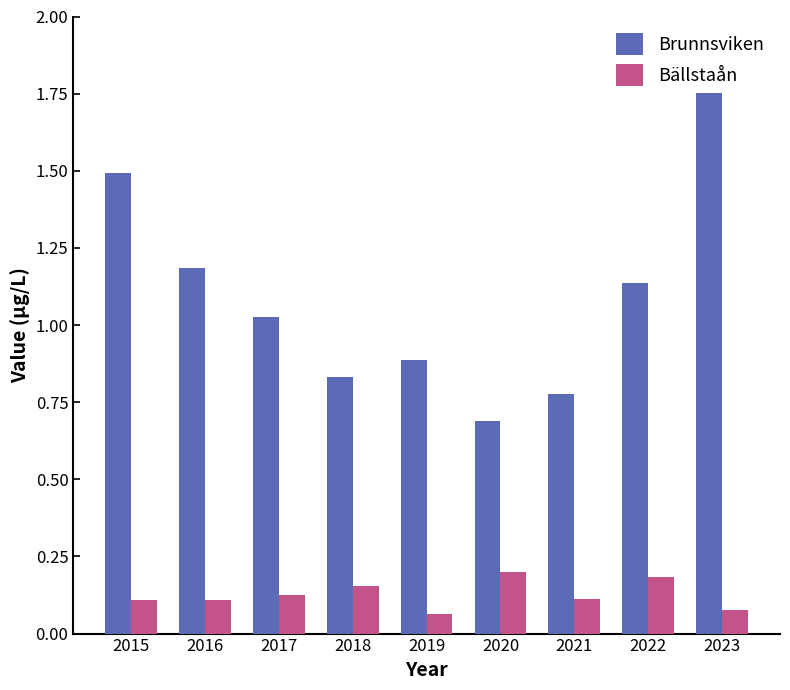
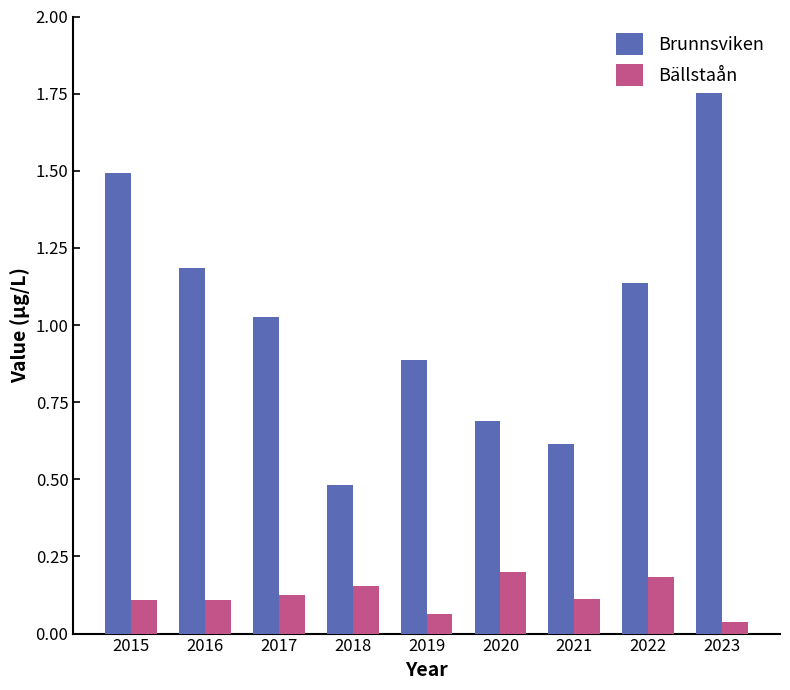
  {
    "Brunnsviken": {
      "2015": 1.49,
      "2016": 1.19,
      "2017": 1.03,
-     "2018": 0.83,
+     "2018": 0.48,
      "2019": 0.89,
      "2020": 0.69,
-     "2021": 0.78,
+     "2021": 0.62,
      "2022": 1.14
    },
    "Bällstaån": {
      "2015": 0.11,
      "2016": 0.11,
      "2017": 0.13,
      "2018": 0.15,
      "2019": 0.06,
      "2020": 0.20,
      "2021": 0.11,
      "2022": 0.18,
-     "2023": 0.07
+     "2023": 0.04
    }
  }
